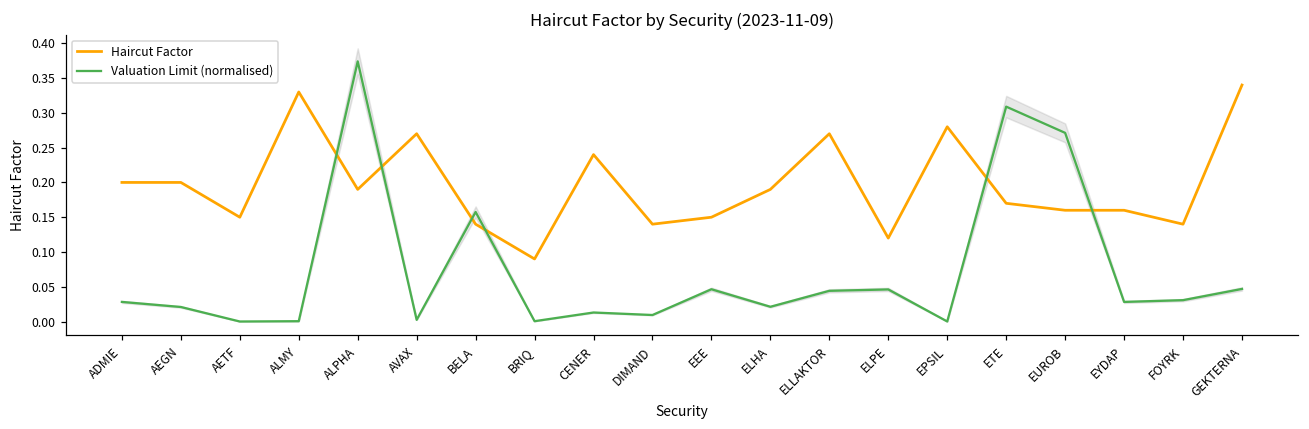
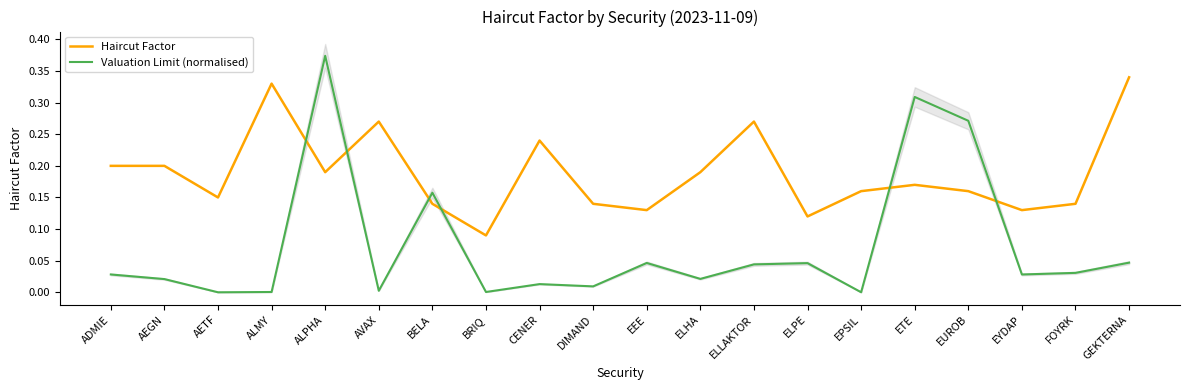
  {
    "Haircut Factor": {
      "ADMIE": 0.20,
      "AEGN": 0.20,
      "AETF": 0.15,
      "ALMY": 0.33,
      "ALPHA": 0.19,
      "AVAX": 0.27,
      "BELA": 0.14,
      "BRIQ": 0.09,
      "CENER": 0.24,
      "DIMAND": 0.14,
-     "EEE": 0.15,
+     "EEE": 0.13,
      "ELHA": 0.19,
      "ELLAKTOR": 0.27,
      "ELPE": 0.12,
-     "EPSIL": 0.28,
+     "EPSIL": 0.16,
      "ETE": 0.17,
      "EUROB": 0.16,
-     "EYDAP": 0.16,
+     "EYDAP": 0.13,
      "FOYRK": 0.14,
      "GEKTERNA": 0.34
    },
    "Valuation Limit (normalised)": {
      "ALPHA": 0.37,
      "BELA": 0.16,
      "ETE": 0.31,
      "EUROB": 0.27
    }
  }
